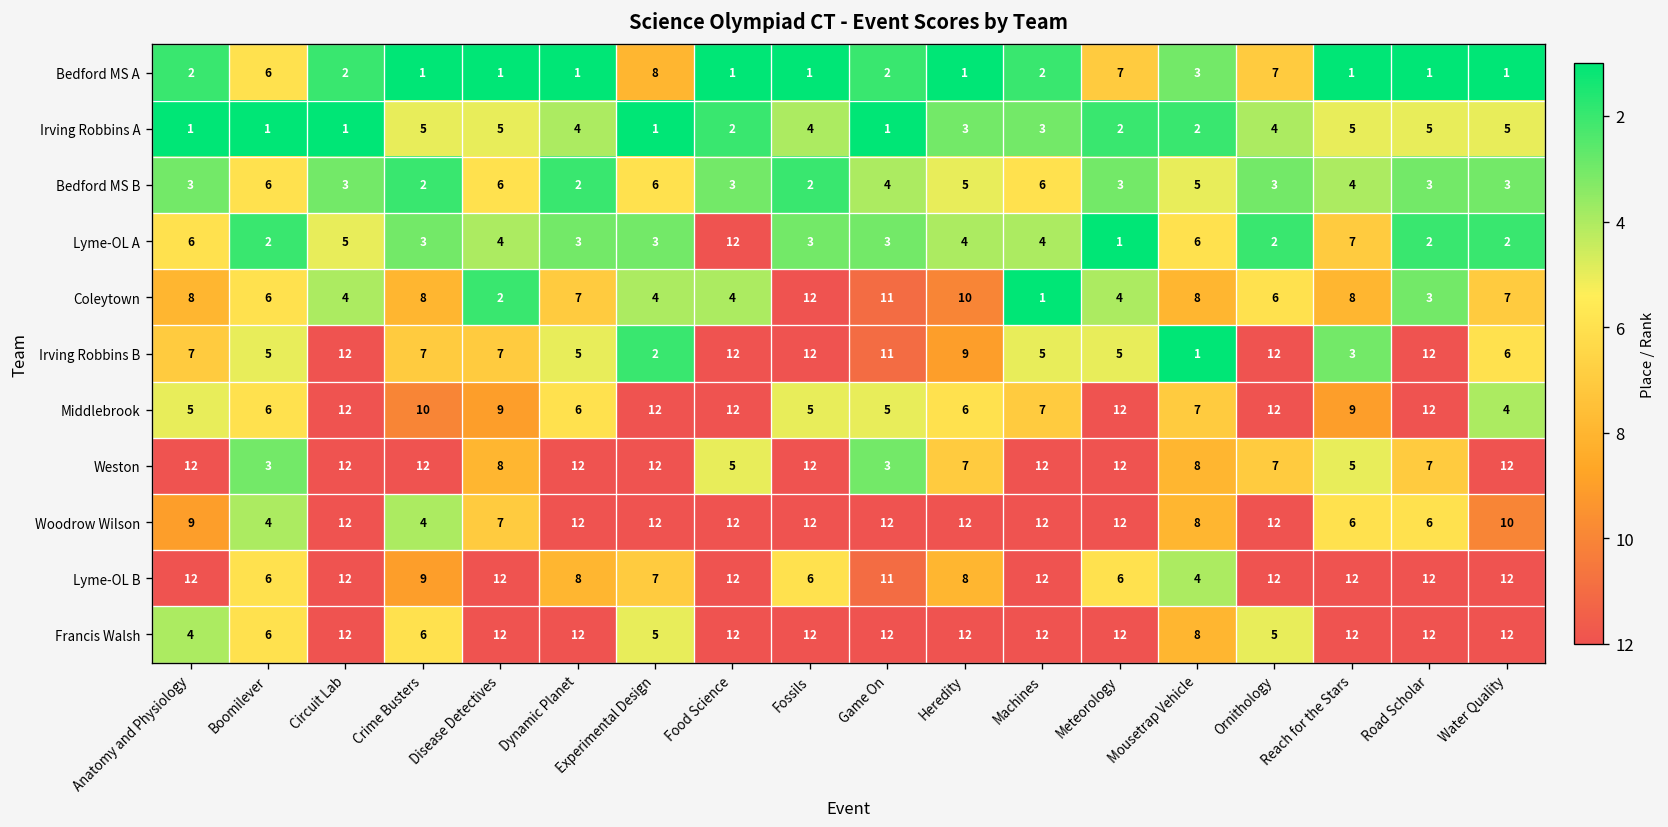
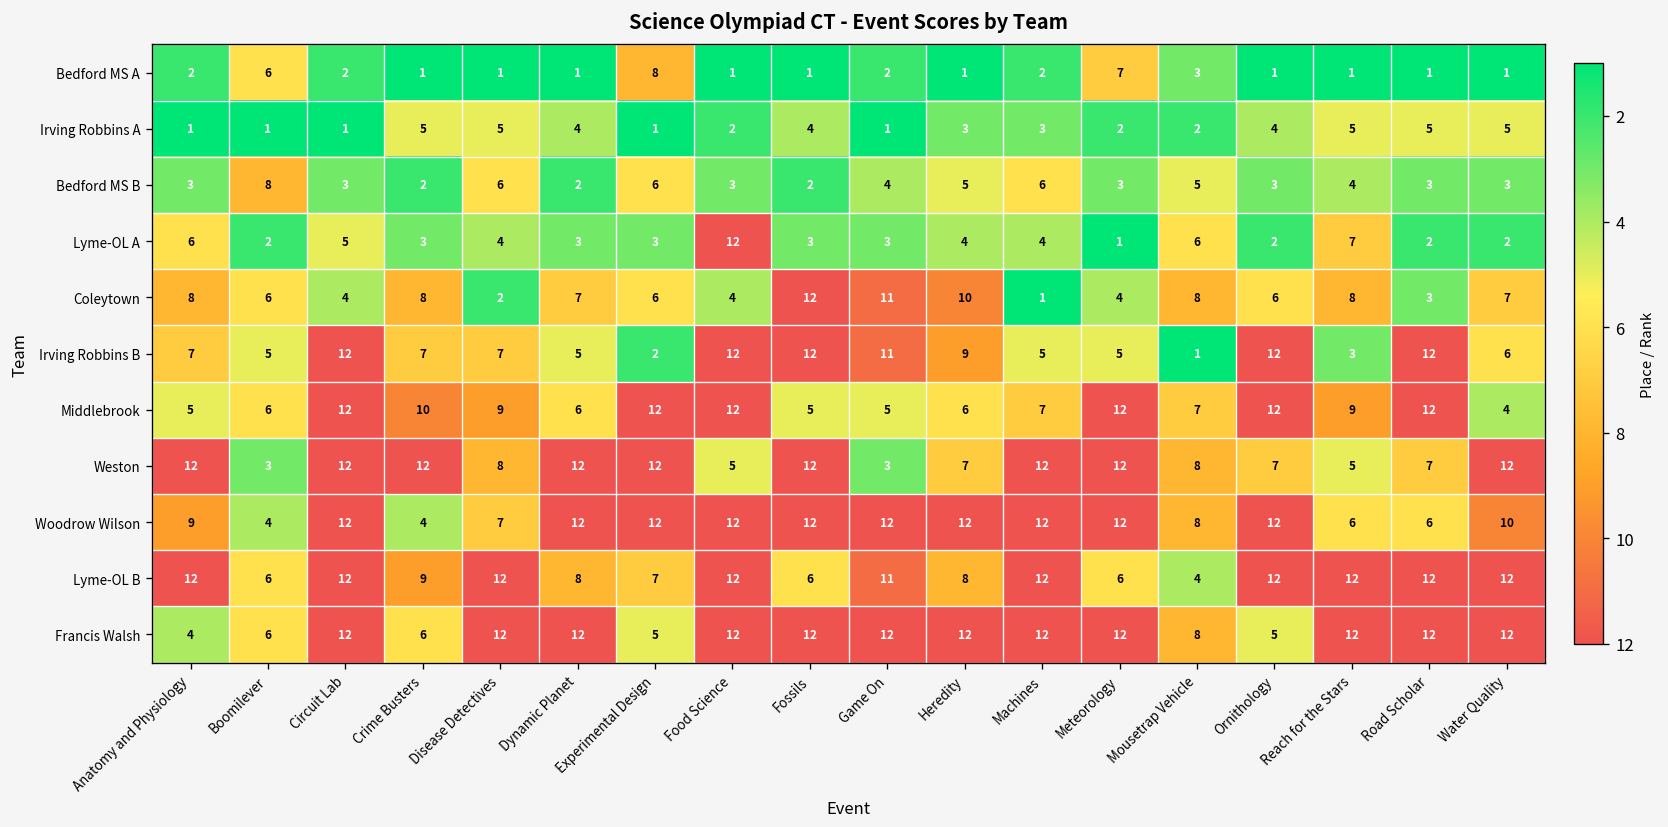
  {
    "Bedford MS A": {
      "Anatomy and Physiology": 2,
      "Boomilever": 6,
      "Circuit Lab": 2,
      "Crime Busters": 1,
      "Disease Detectives": 1,
      "Dynamic Planet": 1,
      "Experimental Design": 8,
      "Food Science": 1,
      "Fossils": 1,
      "Game On": 2,
      "Heredity": 1,
      "Machines": 2,
      "Meteorology": 7,
      "Mousetrap Vehicle": 3,
-     "Ornithology": 7,
+     "Ornithology": 1,
      "Reach for the Stars": 1,
      "Road Scholar": 1,
      "Water Quality": 1
    },
    "Irving Robbins A": {
      "Anatomy and Physiology": 1,
      "Boomilever": 1,
      "Circuit Lab": 1,
      "Crime Busters": 5,
      "Disease Detectives": 5,
      "Dynamic Planet": 4,
      "Experimental Design": 1,
      "Food Science": 2,
      "Fossils": 4,
      "Game On": 1,
      "Heredity": 3,
      "Machines": 3,
      "Meteorology": 2,
      "Mousetrap Vehicle": 2,
      "Ornithology": 4,
      "Reach for the Stars": 5,
      "Road Scholar": 5,
      "Water Quality": 5
    },
    "Bedford MS B": {
      "Anatomy and Physiology": 3,
-     "Boomilever": 6,
+     "Boomilever": 8,
      "Circuit Lab": 3,
      "Crime Busters": 2,
      "Disease Detectives": 6,
      "Dynamic Planet": 2,
      "Experimental Design": 6,
      "Food Science": 3,
      "Fossils": 2,
      "Game On": 4,
      "Heredity": 5,
      "Machines": 6,
      "Meteorology": 3,
      "Mousetrap Vehicle": 5,
      "Ornithology": 3,
      "Reach for the Stars": 4,
      "Road Scholar": 3,
      "Water Quality": 3
    },
    "Lyme-OL A": {
      "Anatomy and Physiology": 6,
      "Boomilever": 2,
      "Circuit Lab": 5,
      "Crime Busters": 3,
      "Disease Detectives": 4,
      "Dynamic Planet": 3,
      "Experimental Design": 3,
      "Food Science": 12,
      "Fossils": 3,
      "Game On": 3,
      "Heredity": 4,
      "Machines": 4,
      "Meteorology": 1,
      "Mousetrap Vehicle": 6,
      "Ornithology": 2,
      "Reach for the Stars": 7,
      "Road Scholar": 2,
      "Water Quality": 2
    },
    "Coleytown": {
      "Anatomy and Physiology": 8,
      "Boomilever": 6,
      "Circuit Lab": 4,
      "Crime Busters": 8,
      "Disease Detectives": 2,
      "Dynamic Planet": 7,
-     "Experimental Design": 4,
+     "Experimental Design": 6,
      "Food Science": 4,
      "Fossils": 12,
      "Game On": 11,
      "Heredity": 10,
      "Machines": 1,
      "Meteorology": 4,
      "Mousetrap Vehicle": 8,
      "Ornithology": 6,
      "Reach for the Stars": 8,
      "Road Scholar": 3,
      "Water Quality": 7
    },
    "Irving Robbins B": {
      "Anatomy and Physiology": 7,
      "Boomilever": 5,
      "Circuit Lab": 12,
      "Crime Busters": 7,
      "Disease Detectives": 7,
      "Dynamic Planet": 5,
      "Experimental Design": 2,
      "Food Science": 12,
      "Fossils": 12,
      "Game On": 11,
      "Heredity": 9,
      "Machines": 5,
      "Meteorology": 5,
      "Mousetrap Vehicle": 1,
      "Ornithology": 12,
      "Reach for the Stars": 3,
      "Road Scholar": 12,
      "Water Quality": 6
    },
    "Middlebrook": {
      "Anatomy and Physiology": 5,
      "Boomilever": 6,
      "Circuit Lab": 12,
      "Crime Busters": 10,
      "Disease Detectives": 9,
      "Dynamic Planet": 6,
      "Experimental Design": 12,
      "Food Science": 12,
      "Fossils": 5,
      "Game On": 5,
      "Heredity": 6,
      "Machines": 7,
      "Meteorology": 12,
      "Mousetrap Vehicle": 7,
      "Ornithology": 12,
      "Reach for the Stars": 9,
      "Road Scholar": 12,
      "Water Quality": 4
    },
    "Weston": {
      "Anatomy and Physiology": 12,
      "Boomilever": 3,
      "Circuit Lab": 12,
      "Crime Busters": 12,
      "Disease Detectives": 8,
      "Dynamic Planet": 12,
      "Experimental Design": 12,
      "Food Science": 5,
      "Fossils": 12,
      "Game On": 3,
      "Heredity": 7,
      "Machines": 12,
      "Meteorology": 12,
      "Mousetrap Vehicle": 8,
      "Ornithology": 7,
      "Reach for the Stars": 5,
      "Road Scholar": 7,
      "Water Quality": 12
    },
    "Woodrow Wilson": {
      "Anatomy and Physiology": 9,
      "Boomilever": 4,
      "Circuit Lab": 12,
      "Crime Busters": 4,
      "Disease Detectives": 7,
      "Dynamic Planet": 12,
      "Experimental Design": 12,
      "Food Science": 12,
      "Fossils": 12,
      "Game On": 12,
      "Heredity": 12,
      "Machines": 12,
      "Meteorology": 12,
      "Mousetrap Vehicle": 8,
      "Ornithology": 12,
      "Reach for the Stars": 6,
      "Road Scholar": 6,
      "Water Quality": 10
    },
    "Lyme-OL B": {
      "Anatomy and Physiology": 12,
      "Boomilever": 6,
      "Circuit Lab": 12,
      "Crime Busters": 9,
      "Disease Detectives": 12,
      "Dynamic Planet": 8,
      "Experimental Design": 7,
      "Food Science": 12,
      "Fossils": 6,
      "Game On": 11,
      "Heredity": 8,
      "Machines": 12,
      "Meteorology": 6,
      "Mousetrap Vehicle": 4,
      "Ornithology": 12,
      "Reach for the Stars": 12,
      "Road Scholar": 12,
      "Water Quality": 12
    },
    "Francis Walsh": {
      "Anatomy and Physiology": 4,
      "Boomilever": 6,
      "Circuit Lab": 12,
      "Crime Busters": 6,
      "Disease Detectives": 12,
      "Dynamic Planet": 12,
      "Experimental Design": 5,
      "Food Science": 12,
      "Fossils": 12,
      "Game On": 12,
      "Heredity": 12,
      "Machines": 12,
      "Meteorology": 12,
      "Mousetrap Vehicle": 8,
      "Ornithology": 5,
      "Reach for the Stars": 12,
      "Road Scholar": 12,
      "Water Quality": 12
    }
  }
